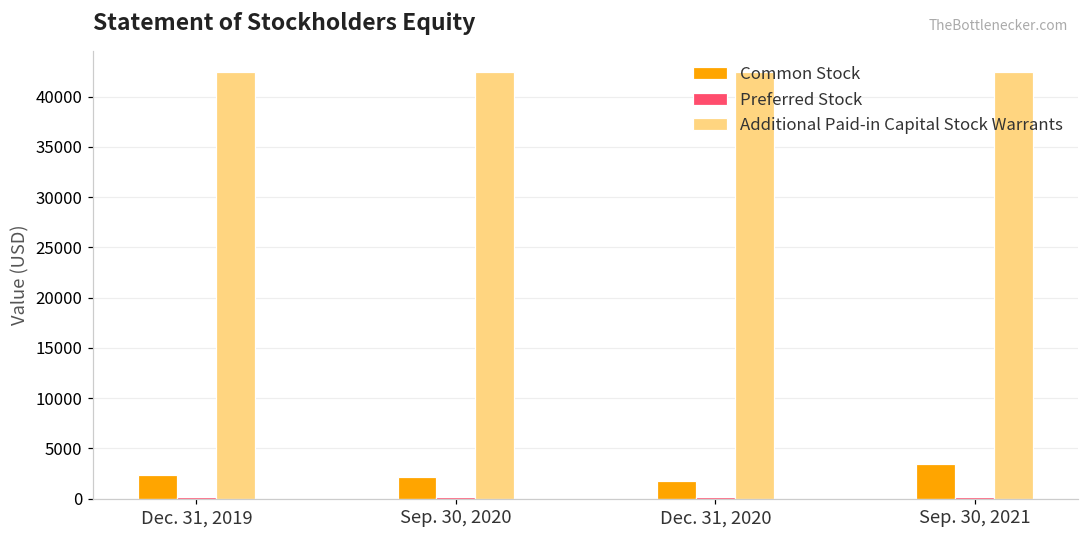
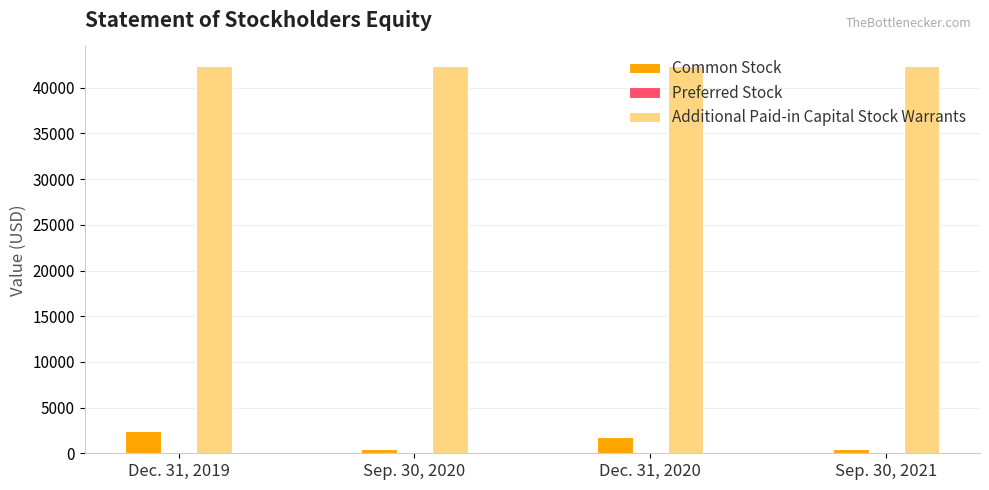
  {
    "Common Stock": {
      "Dec. 31, 2019": 2000,
-     "Sep. 30, 2020": 2000,
+     "Sep. 30, 2020": 0,
      "Dec. 31, 2020": 2000,
-     "Sep. 30, 2021": 3000
+     "Sep. 30, 2021": 0
    },
    "Additional Paid-in Capital Stock Warrants": {
      "Dec. 31, 2019": 42000,
      "Sep. 30, 2020": 42000,
      "Dec. 31, 2020": 42000,
      "Sep. 30, 2021": 42000
    }
  }
